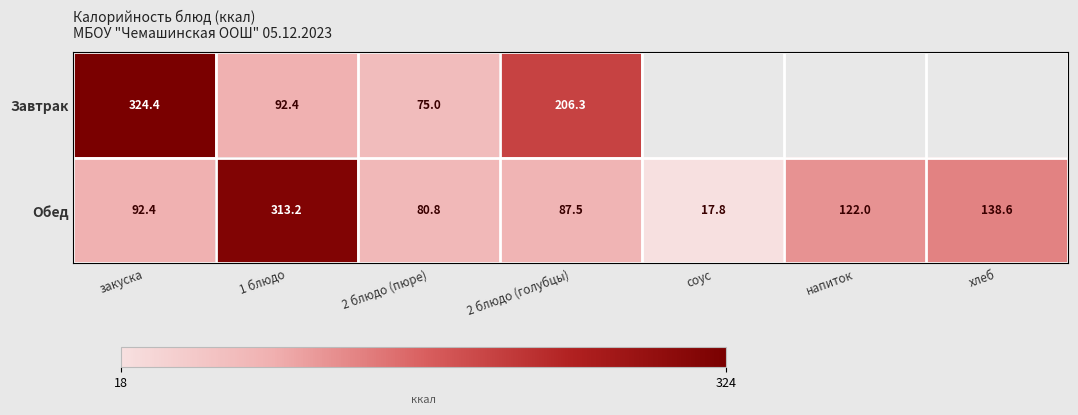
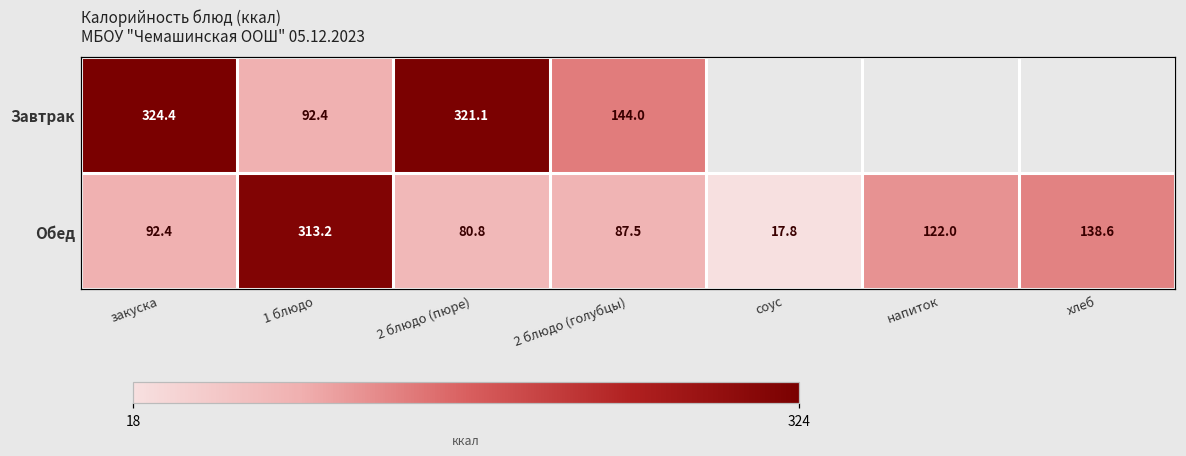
  {
    "Завтрак": {
      "закуска": 324.4,
      "1 блюдо": 92.4,
-     "2 блюдо (пюре)": 75.0,
-     "2 блюдо (голубцы)": 206.3
+     "2 блюдо (пюре)": 321.1,
+     "2 блюдо (голубцы)": 144.0
    },
    "Обед": {
      "закуска": 92.4,
      "1 блюдо": 313.2,
      "2 блюдо (пюре)": 80.8,
      "2 блюдо (голубцы)": 87.5,
      "соус": 17.8,
      "напиток": 122.0,
      "хлеб": 138.6
    }
  }
